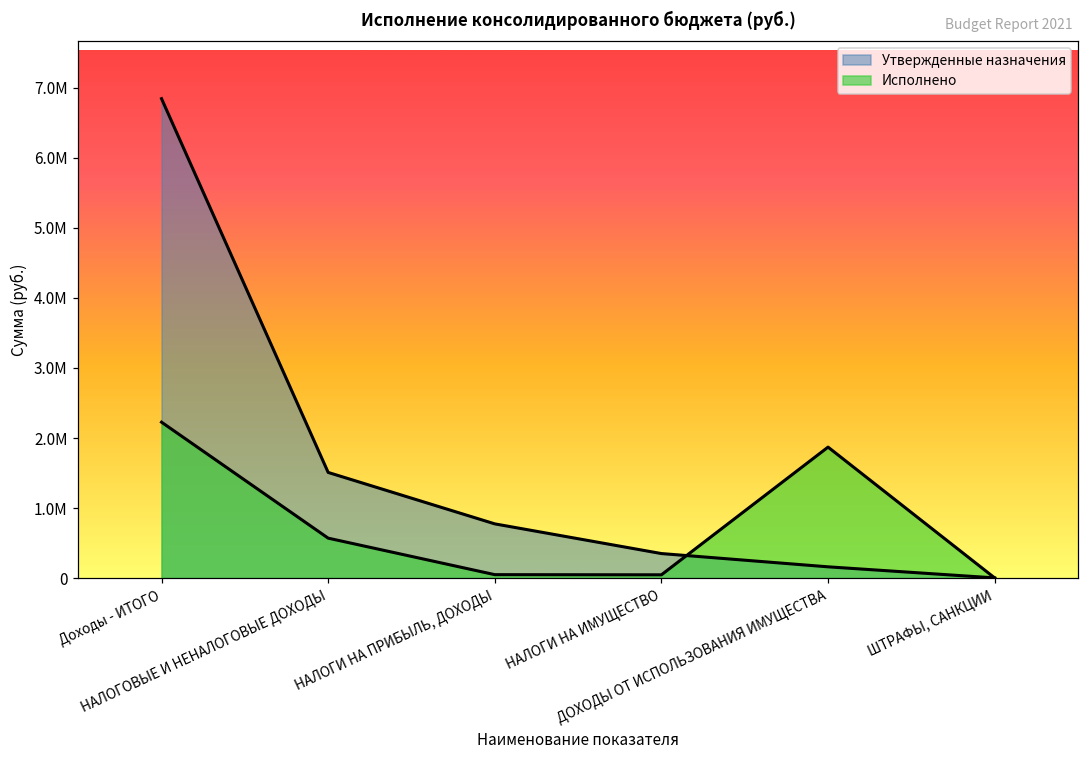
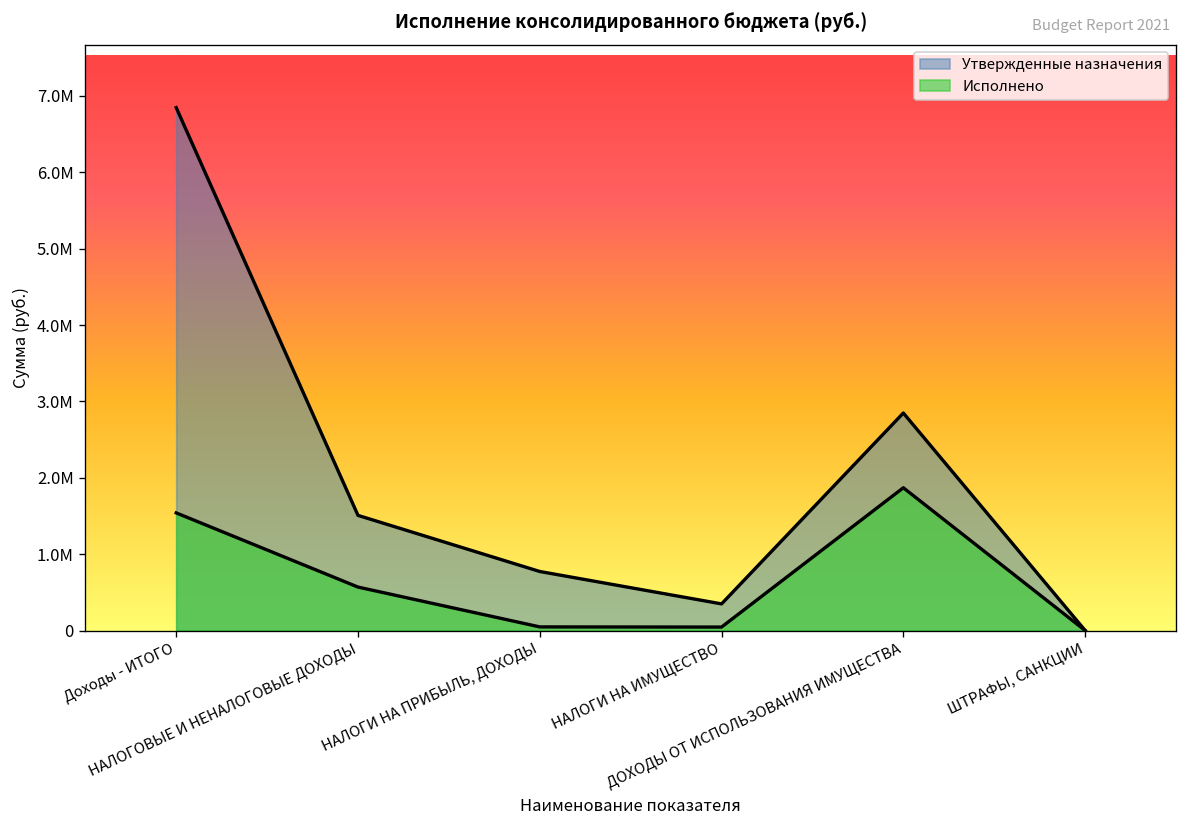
  {
    "Утвержденные назначения": {
      "Доходы - ИТОГО": 6800000,
      "НАЛОГОВЫЕ И НЕНАЛОГОВЫЕ ДОХОДЫ": 1500000,
      "НАЛОГИ НА ПРИБЫЛЬ, ДОХОДЫ": 800000,
      "НАЛОГИ НА ИМУЩЕСТВО": 400000,
-     "ДОХОДЫ ОТ ИСПОЛЬЗОВАНИЯ ИМУЩЕСТВА": 200000
+     "ДОХОДЫ ОТ ИСПОЛЬЗОВАНИЯ ИМУЩЕСТВА": 2800000
    },
    "Исполнено": {
-     "Доходы - ИТОГО": 2200000,
+     "Доходы - ИТОГО": 1500000,
      "НАЛОГОВЫЕ И НЕНАЛОГОВЫЕ ДОХОДЫ": 600000,
      "НАЛОГИ НА ПРИБЫЛЬ, ДОХОДЫ": 0,
      "НАЛОГИ НА ИМУЩЕСТВО": 0,
      "ДОХОДЫ ОТ ИСПОЛЬЗОВАНИЯ ИМУЩЕСТВА": 1900000
    }
  }
